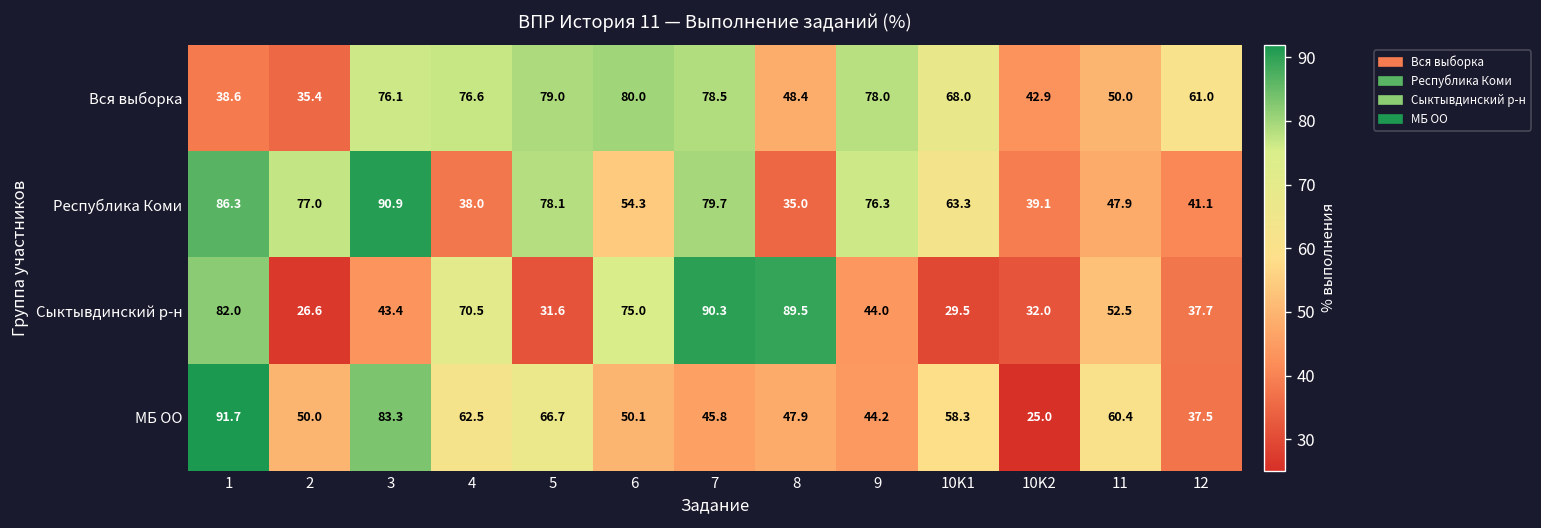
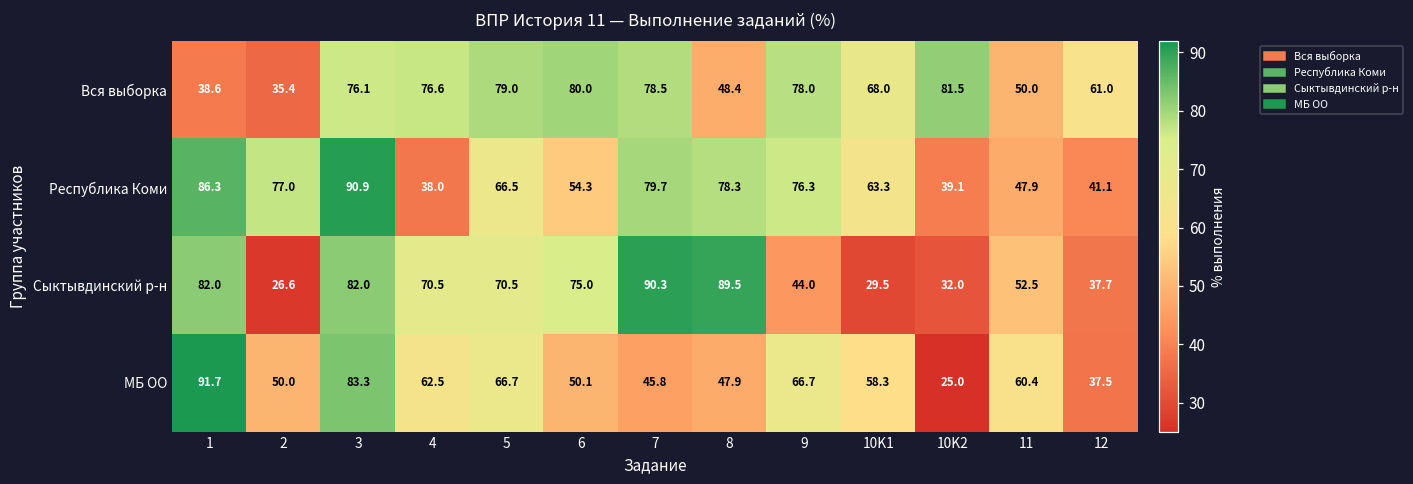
  {
    "Вся выборка": {
      "1": 38.6,
      "2": 35.4,
      "3": 76.1,
      "4": 76.6,
      "5": 79.0,
      "6": 80.0,
      "7": 78.5,
      "8": 48.4,
      "9": 78.0,
      "10K1": 68.0,
-     "10K2": 42.9,
+     "10K2": 81.5,
      "11": 50.0,
      "12": 61.0
    },
    "Республика Коми": {
      "1": 86.3,
      "2": 77.0,
      "3": 90.9,
      "4": 38.0,
-     "5": 78.1,
+     "5": 66.5,
      "6": 54.3,
      "7": 79.7,
-     "8": 35.0,
+     "8": 78.3,
      "9": 76.3,
      "10K1": 63.3,
      "10K2": 39.1,
      "11": 47.9,
      "12": 41.1
    },
    "Сыктывдинский р-н": {
      "1": 82.0,
      "2": 26.6,
-     "3": 43.4,
+     "3": 82.0,
      "4": 70.5,
-     "5": 31.6,
+     "5": 70.5,
      "6": 75.0,
      "7": 90.3,
      "8": 89.5,
      "9": 44.0,
      "10K1": 29.5,
      "10K2": 32.0,
      "11": 52.5,
      "12": 37.7
    },
    "МБ ОО": {
      "1": 91.7,
      "2": 50.0,
      "3": 83.3,
      "4": 62.5,
      "5": 66.7,
      "6": 50.1,
      "7": 45.8,
      "8": 47.9,
-     "9": 44.2,
+     "9": 66.7,
      "10K1": 58.3,
      "10K2": 25.0,
      "11": 60.4,
      "12": 37.5
    }
  }
